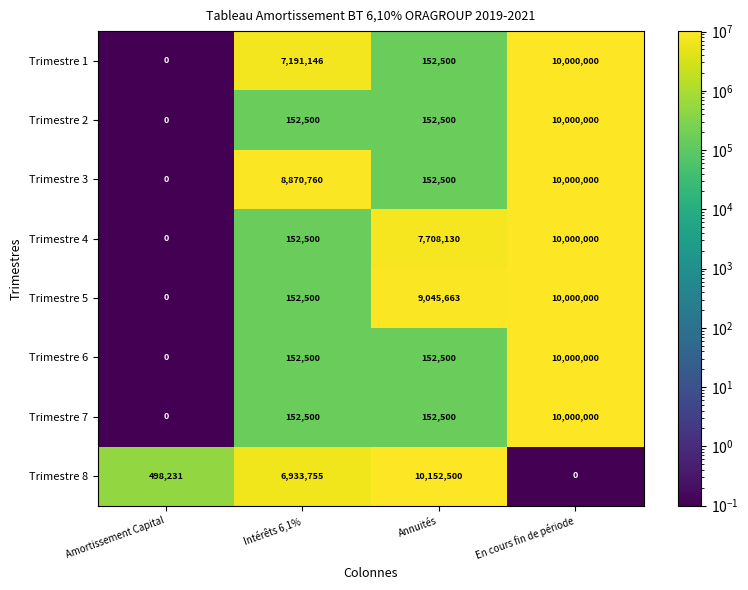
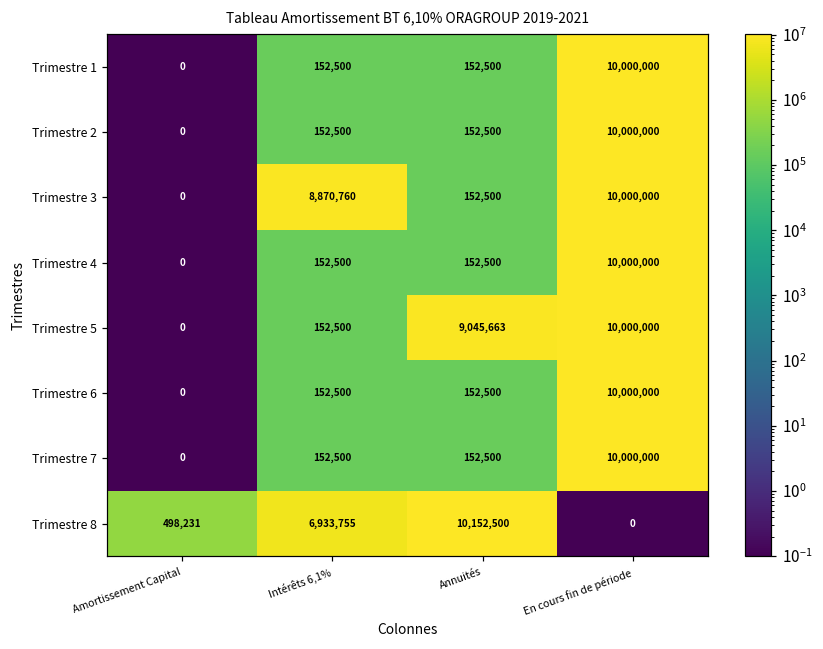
  {
    "Trimestre 1": {
      "Amortissement Capital": "0",
-     "Intérêts 6,1%": "7,191,146",
+     "Intérêts 6,1%": "152,500",
      "Annuités": "152,500",
      "En cours fin de période": "10,000,000"
    },
    "Trimestre 2": {
      "Amortissement Capital": "0",
      "Intérêts 6,1%": "152,500",
      "Annuités": "152,500",
      "En cours fin de période": "10,000,000"
    },
    "Trimestre 3": {
      "Amortissement Capital": "0",
      "Intérêts 6,1%": "8,870,760",
      "Annuités": "152,500",
      "En cours fin de période": "10,000,000"
    },
    "Trimestre 4": {
      "Amortissement Capital": "0",
      "Intérêts 6,1%": "152,500",
-     "Annuités": "7,708,130",
+     "Annuités": "152,500",
      "En cours fin de période": "10,000,000"
    },
    "Trimestre 5": {
      "Amortissement Capital": "0",
      "Intérêts 6,1%": "152,500",
      "Annuités": "9,045,663",
      "En cours fin de période": "10,000,000"
    },
    "Trimestre 6": {
      "Amortissement Capital": "0",
      "Intérêts 6,1%": "152,500",
      "Annuités": "152,500",
      "En cours fin de période": "10,000,000"
    },
    "Trimestre 7": {
      "Amortissement Capital": "0",
      "Intérêts 6,1%": "152,500",
      "Annuités": "152,500",
      "En cours fin de période": "10,000,000"
    },
    "Trimestre 8": {
      "Amortissement Capital": "498,231",
      "Intérêts 6,1%": "6,933,755",
      "Annuités": "10,152,500",
      "En cours fin de période": "0"
    }
  }
